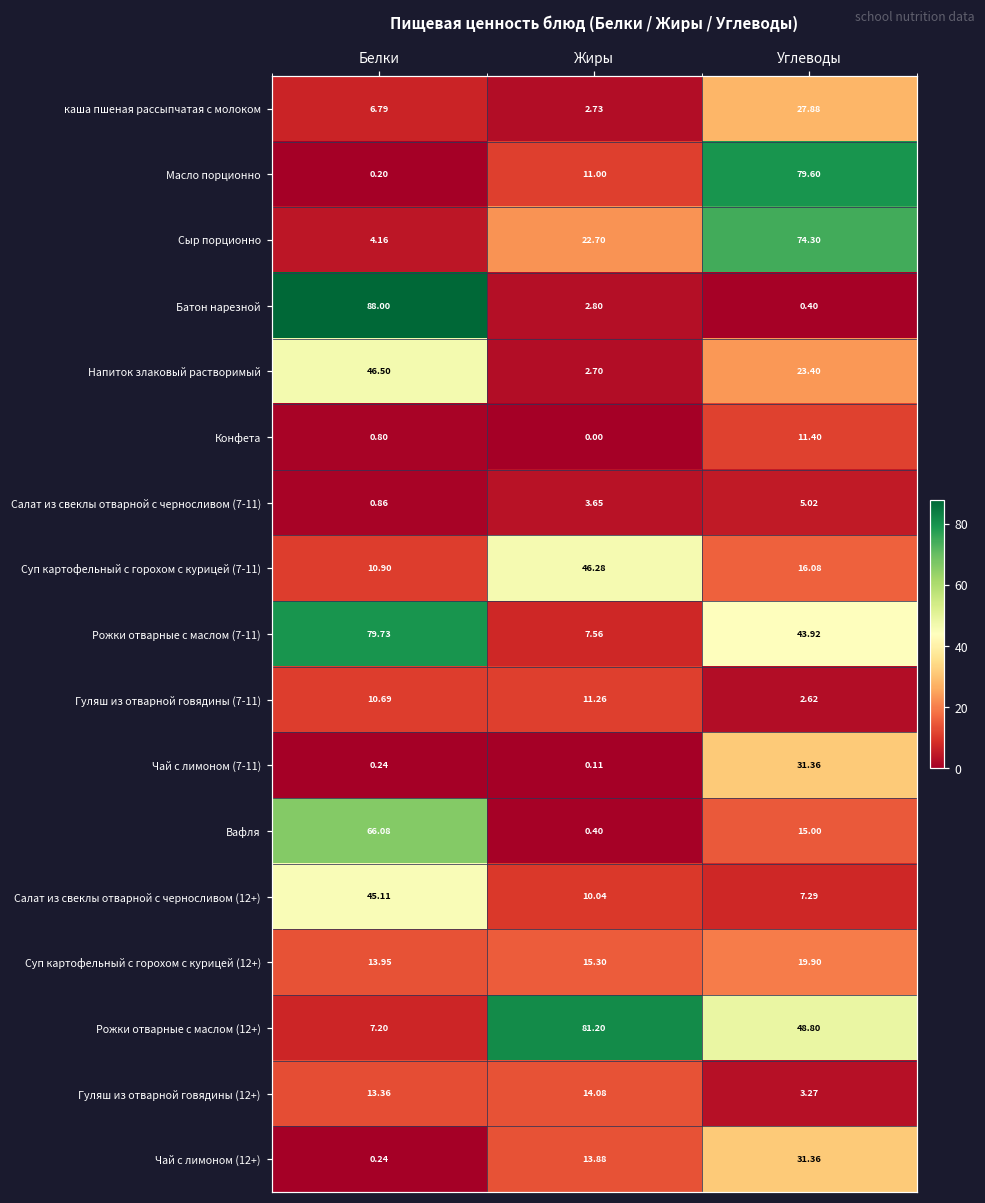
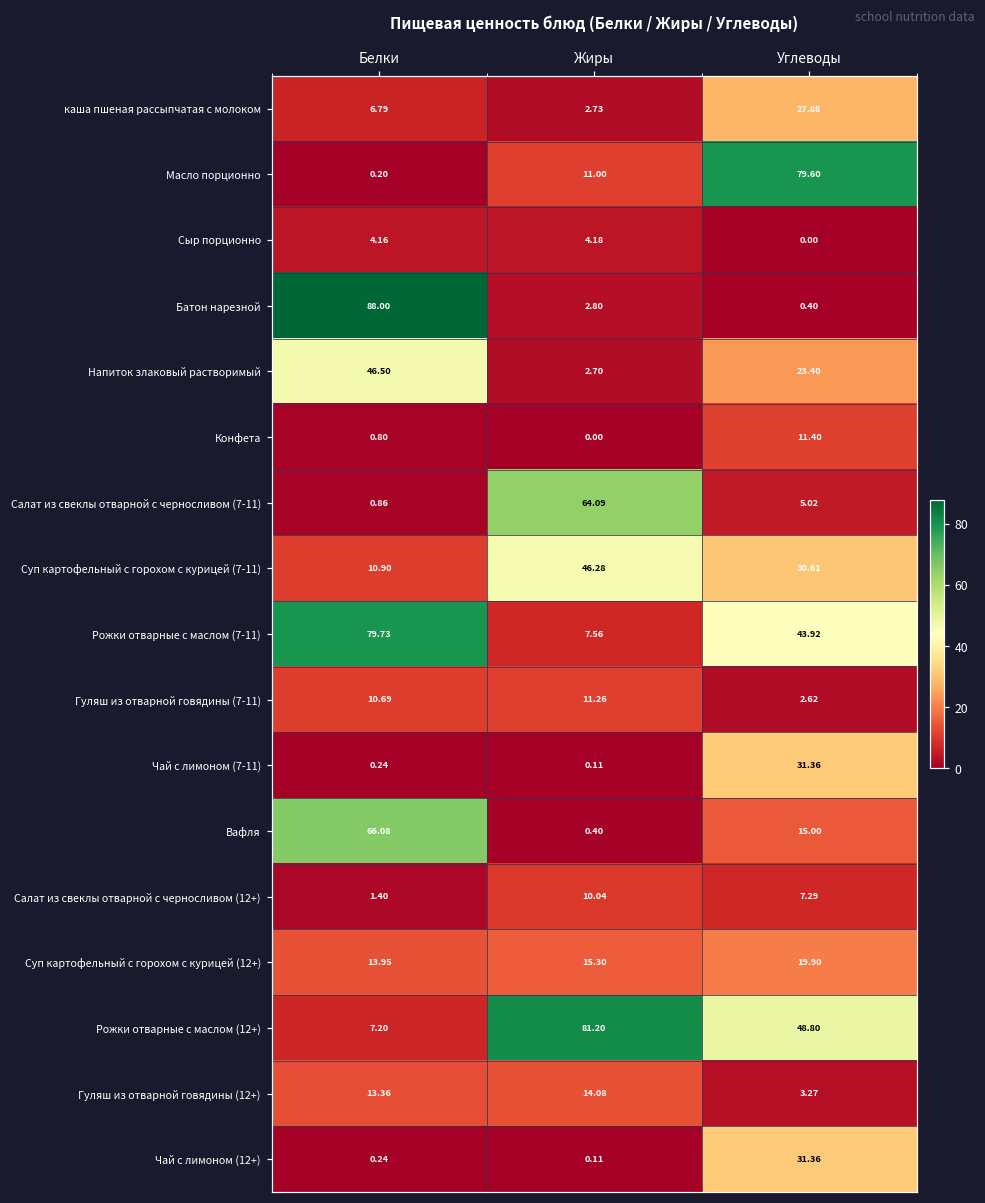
  {
    "каша пшеная рассыпчатая с молоком": {
      "Белки": 6.79,
      "Жиры": 2.73,
      "Углеводы": 27.88
    },
    "Масло порционно": {
      "Белки": 0.20,
      "Жиры": 11.00,
      "Углеводы": 79.60
    },
    "Сыр порционно": {
      "Белки": 4.16,
-     "Жиры": 22.70,
-     "Углеводы": 74.30
+     "Жиры": 4.18,
+     "Углеводы": 0.00
    },
    "Батон нарезной": {
      "Белки": 88.00,
      "Жиры": 2.80,
      "Углеводы": 0.40
    },
    "Напиток злаковый растворимый": {
      "Белки": 46.50,
      "Жиры": 2.70,
      "Углеводы": 23.40
    },
    "Конфета": {
      "Белки": 0.80,
      "Жиры": 0.00,
      "Углеводы": 11.40
    },
    "Салат из свеклы отварной с черносливом (7-11)": {
      "Белки": 0.86,
-     "Жиры": 3.65,
+     "Жиры": 64.09,
      "Углеводы": 5.02
    },
    "Суп картофельный с горохом с курицей (7-11)": {
      "Белки": 10.90,
      "Жиры": 46.28,
-     "Углеводы": 16.08
+     "Углеводы": 30.61
    },
    "Рожки отварные с маслом (7-11)": {
      "Белки": 79.73,
      "Жиры": 7.56,
      "Углеводы": 43.92
    },
    "Гуляш из отварной говядины (7-11)": {
      "Белки": 10.69,
      "Жиры": 11.26,
      "Углеводы": 2.62
    },
    "Чай с лимоном (7-11)": {
      "Белки": 0.24,
      "Жиры": 0.11,
      "Углеводы": 31.36
    },
    "Вафля": {
      "Белки": 66.08,
      "Жиры": 0.40,
      "Углеводы": 15.00
    },
    "Салат из свеклы отварной с черносливом (12+)": {
-     "Белки": 45.11,
+     "Белки": 1.40,
      "Жиры": 10.04,
      "Углеводы": 7.29
    },
    "Суп картофельный с горохом с курицей (12+)": {
      "Белки": 13.95,
      "Жиры": 15.30,
      "Углеводы": 19.90
    },
    "Рожки отварные с маслом (12+)": {
      "Белки": 7.20,
      "Жиры": 81.20,
      "Углеводы": 48.80
    },
    "Гуляш из отварной говядины (12+)": {
      "Белки": 13.36,
      "Жиры": 14.08,
      "Углеводы": 3.27
    },
    "Чай с лимоном (12+)": {
      "Белки": 0.24,
-     "Жиры": 13.88,
+     "Жиры": 0.11,
      "Углеводы": 31.36
    }
  }
